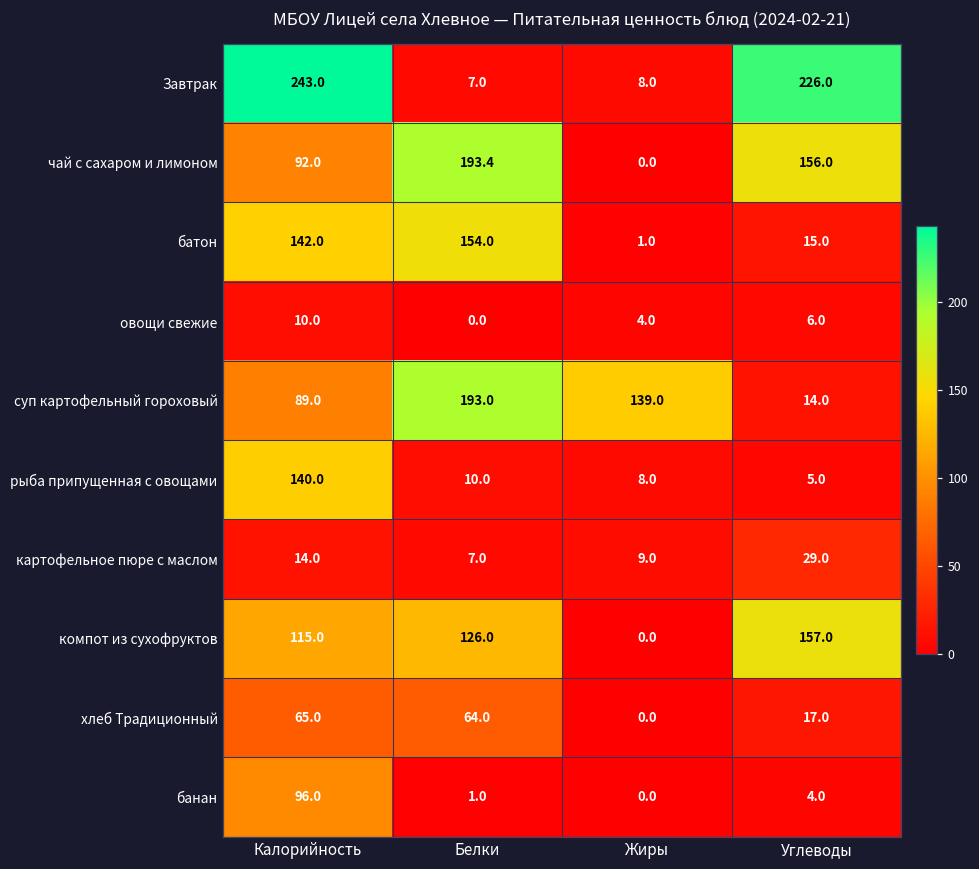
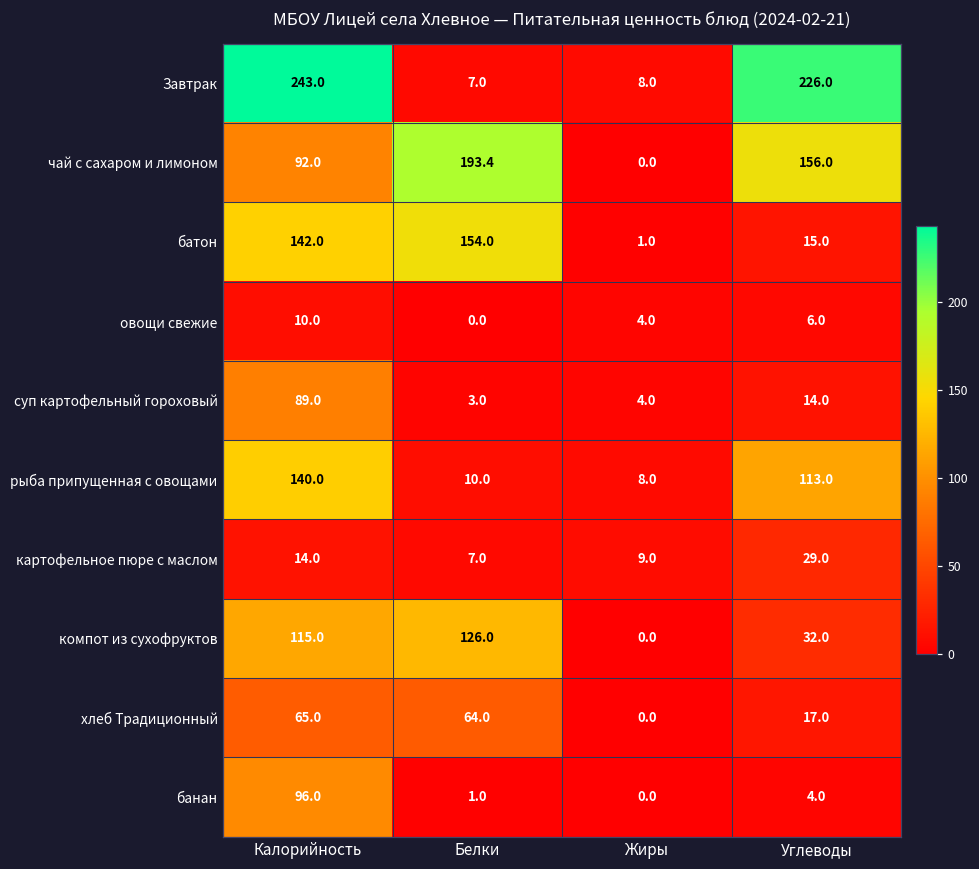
  {
    "Завтрак": {
      "Калорийность": 243.0,
      "Белки": 7.0,
      "Жиры": 8.0,
      "Углеводы": 226.0
    },
    "чай с сахаром и лимоном": {
      "Калорийность": 92.0,
      "Белки": 193.4,
      "Жиры": 0.0,
      "Углеводы": 156.0
    },
    "батон": {
      "Калорийность": 142.0,
      "Белки": 154.0,
      "Жиры": 1.0,
      "Углеводы": 15.0
    },
    "овощи свежие": {
      "Калорийность": 10.0,
      "Белки": 0.0,
      "Жиры": 4.0,
      "Углеводы": 6.0
    },
    "суп картофельный гороховый": {
      "Калорийность": 89.0,
-     "Белки": 193.0,
-     "Жиры": 139.0,
+     "Белки": 3.0,
+     "Жиры": 4.0,
      "Углеводы": 14.0
    },
    "рыба припущенная с овощами": {
      "Калорийность": 140.0,
      "Белки": 10.0,
      "Жиры": 8.0,
-     "Углеводы": 5.0
+     "Углеводы": 113.0
    },
    "картофельное пюре с маслом": {
      "Калорийность": 14.0,
      "Белки": 7.0,
      "Жиры": 9.0,
      "Углеводы": 29.0
    },
    "компот из сухофруктов": {
      "Калорийность": 115.0,
      "Белки": 126.0,
      "Жиры": 0.0,
-     "Углеводы": 157.0
+     "Углеводы": 32.0
    },
    "хлеб Традиционный": {
      "Калорийность": 65.0,
      "Белки": 64.0,
      "Жиры": 0.0,
      "Углеводы": 17.0
    },
    "банан": {
      "Калорийность": 96.0,
      "Белки": 1.0,
      "Жиры": 0.0,
      "Углеводы": 4.0
    }
  }
